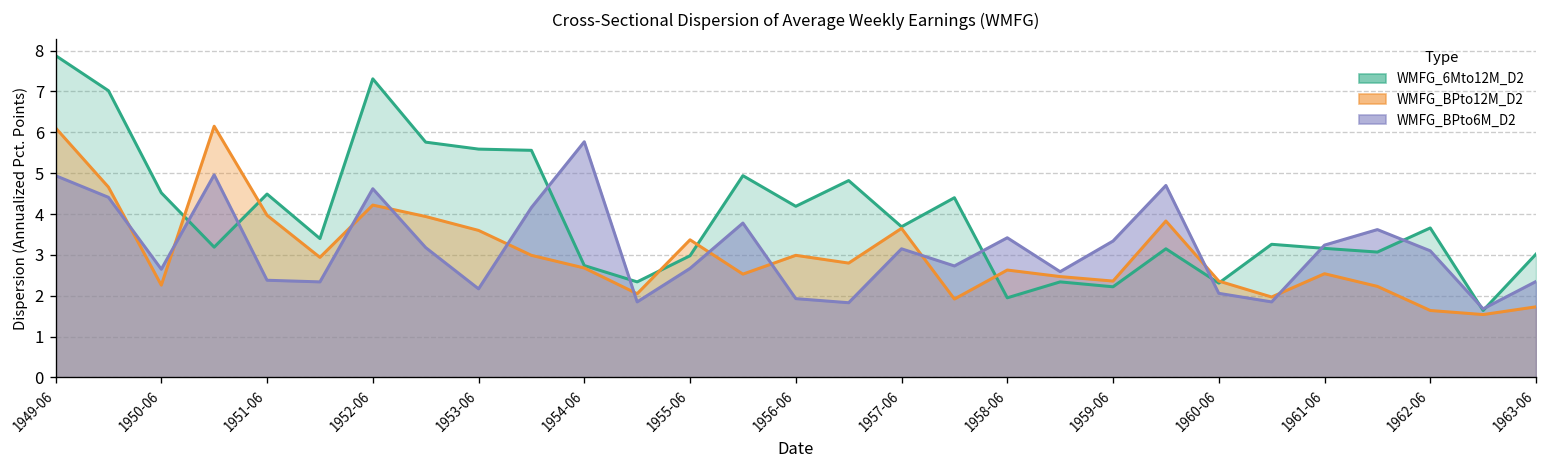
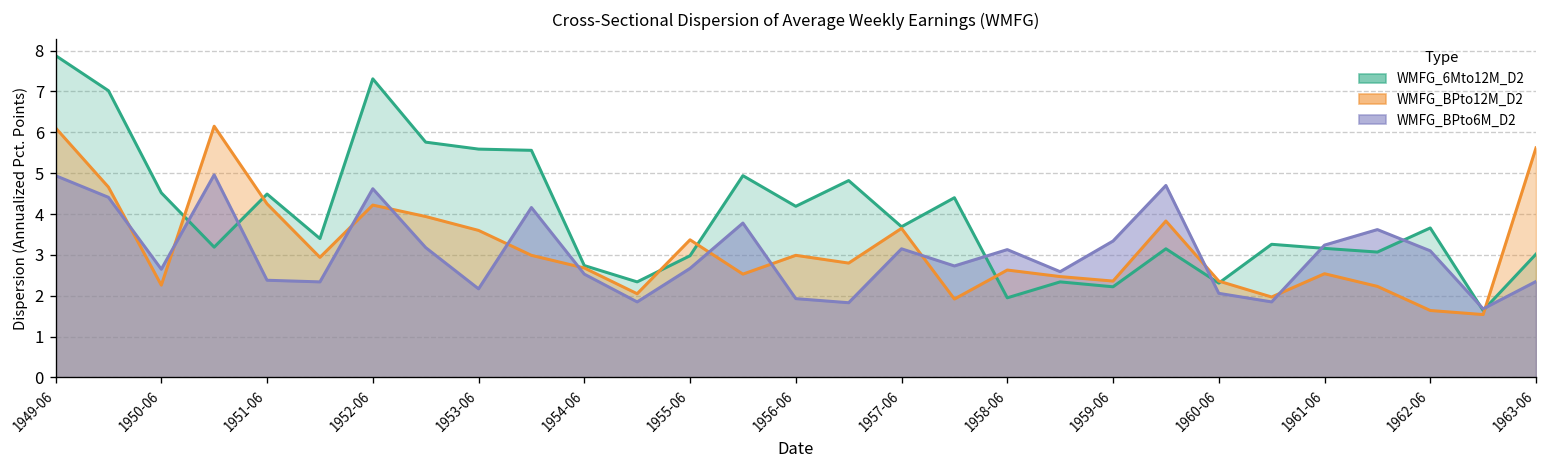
  {
    "WMFG_6Mto12M_D2": {
      "1949-06": 7.9,
      "1950-06": 4.5,
      "1951-06": 4.5,
      "1952-06": 7.3,
      "1953-06": 5.6,
      "1955-06": 3.0,
      "1956-06": 4.2,
      "1958-06": 2.0,
      "1959-06": 2.2,
      "1961-06": 3.2,
      "1962-06": 3.7,
      "1963-06": 3.0
    },
    "WMFG_BPto12M_D2": {
      "1949-06": 6.1,
      "1950-06": 2.3,
-     "1951-06": 4.0,
+     "1951-06": 4.3,
      "1952-06": 4.2,
      "1953-06": 3.6,
      "1955-06": 3.4,
      "1956-06": 3.0,
      "1958-06": 2.6,
      "1959-06": 2.4,
      "1961-06": 2.5,
      "1962-06": 1.6,
-     "1963-06": 1.7
+     "1963-06": 5.6
    },
    "WMFG_BPto6M_D2": {
      "1949-06": 4.9,
      "1950-06": 2.7,
      "1951-06": 2.4,
      "1952-06": 4.6,
      "1953-06": 2.2,
-     "1954-06": 5.8,
+     "1954-06": 2.5,
      "1955-06": 2.7,
      "1956-06": 1.9,
      "1957-06": 3.2,
-     "1958-06": 3.4,
+     "1958-06": 3.1,
      "1959-06": 3.3,
      "1960-06": 2.1,
      "1961-06": 3.2,
      "1962-06": 3.1,
      "1963-06": 2.4
    }
  }
